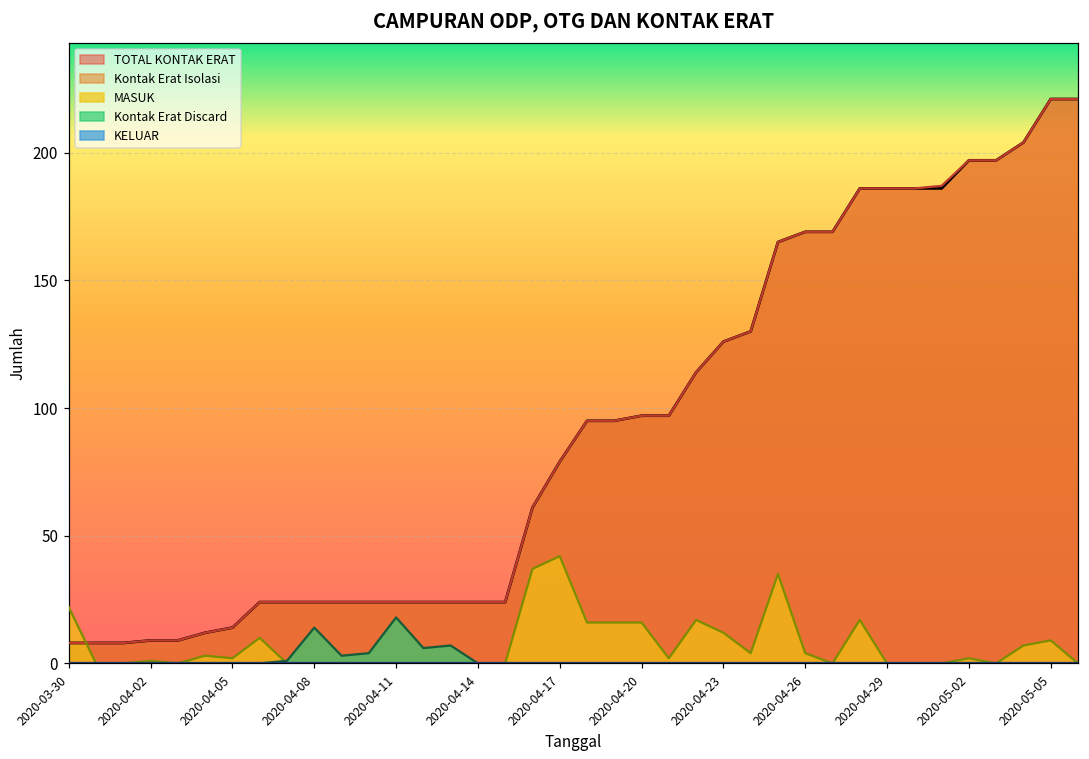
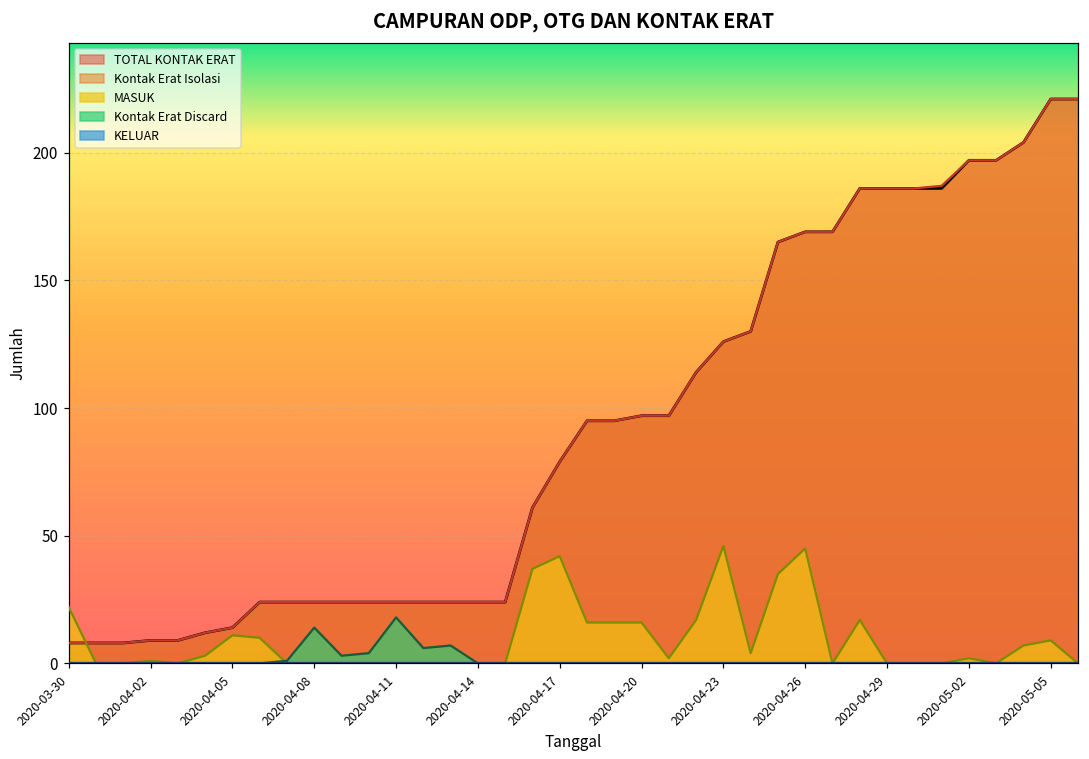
  {
    "MASUK": {
      "2020-03-30": 22,
-     "2020-04-05": 2,
+     "2020-04-05": 11,
      "2020-04-17": 42,
      "2020-04-20": 16,
-     "2020-04-23": 12,
-     "2020-04-26": 4,
+     "2020-04-23": 46,
+     "2020-04-26": 45,
      "2020-05-02": 2,
      "2020-05-05": 9
    },
    "Kontak Erat Discard": {
      "2020-04-08": 14,
      "2020-04-11": 18
    }
  }
